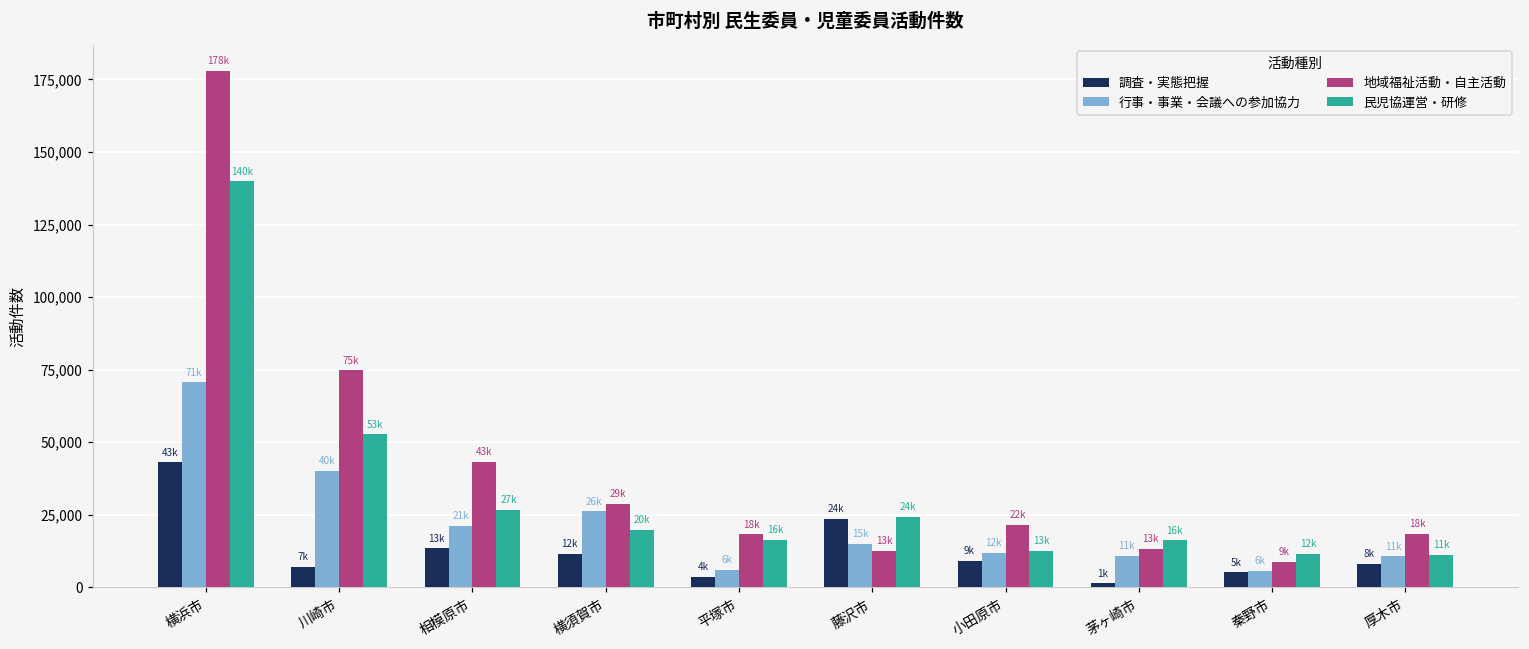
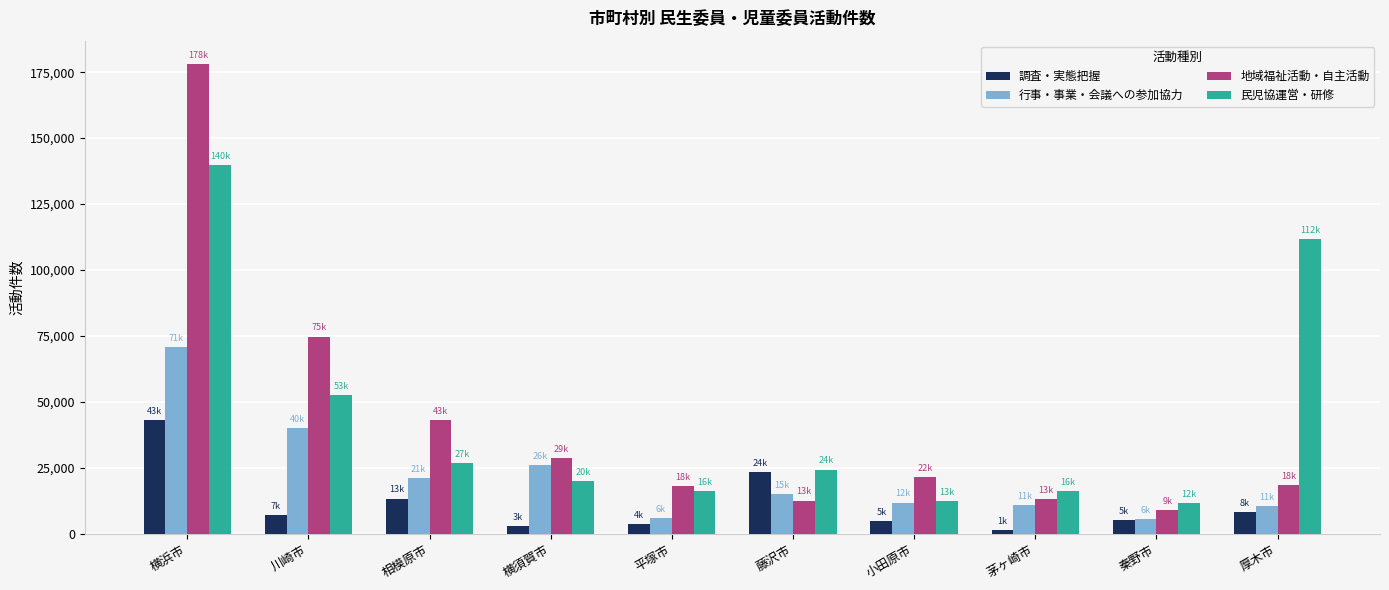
  {
    "調査・実態把握": {
      "横浜市": "43k",
      "川崎市": "7k",
      "相模原市": "13k",
-     "横須賀市": "12k",
+     "横須賀市": "3k",
      "平塚市": "4k",
      "藤沢市": "24k",
-     "小田原市": "9k",
+     "小田原市": "5k",
      "茅ヶ崎市": "1k",
      "秦野市": "5k",
      "厚木市": "8k"
    },
    "行事・事業・会議への参加協力": {
      "横浜市": "71k",
      "川崎市": "40k",
      "相模原市": "21k",
      "横須賀市": "26k",
      "平塚市": "6k",
      "藤沢市": "15k",
      "小田原市": "12k",
      "茅ヶ崎市": "11k",
      "秦野市": "6k",
      "厚木市": "11k"
    },
    "地域福祉活動・自主活動": {
      "横浜市": "178k",
      "川崎市": "75k",
      "相模原市": "43k",
      "横須賀市": "29k",
      "平塚市": "18k",
      "藤沢市": "13k",
      "小田原市": "22k",
      "茅ヶ崎市": "13k",
      "秦野市": "9k",
      "厚木市": "18k"
    },
    "民児協運営・研修": {
      "横浜市": "140k",
      "川崎市": "53k",
      "相模原市": "27k",
      "横須賀市": "20k",
      "平塚市": "16k",
      "藤沢市": "24k",
      "小田原市": "13k",
      "茅ヶ崎市": "16k",
      "秦野市": "12k",
-     "厚木市": "11k"
+     "厚木市": "112k"
    }
  }
